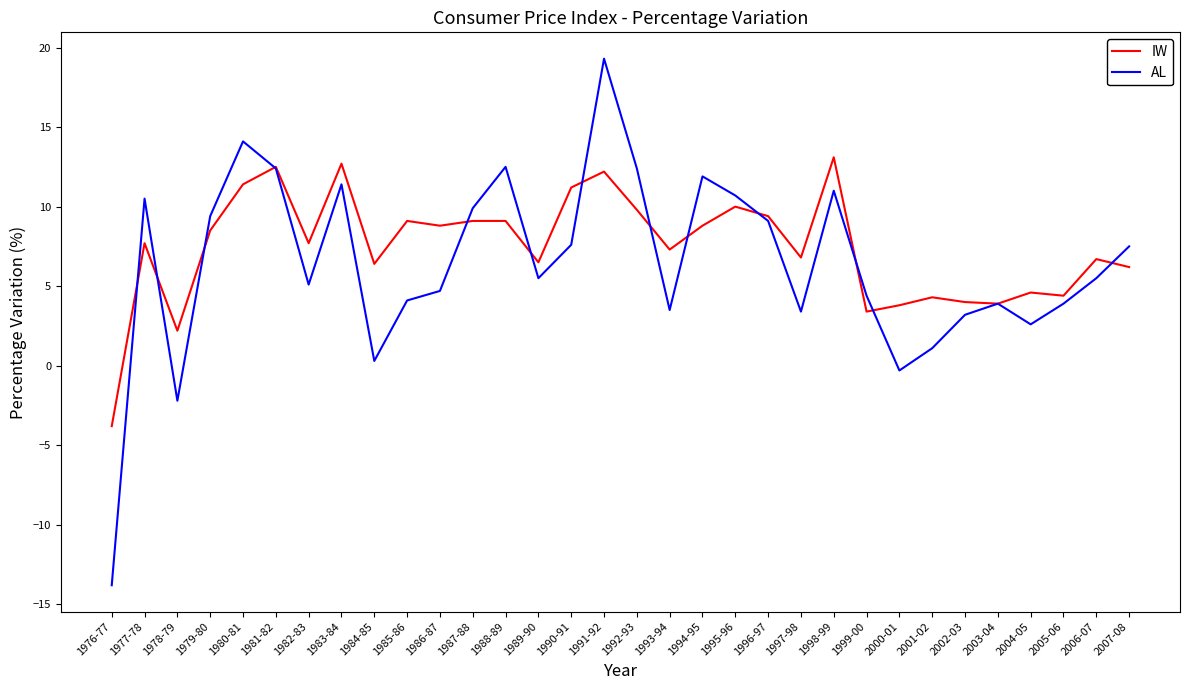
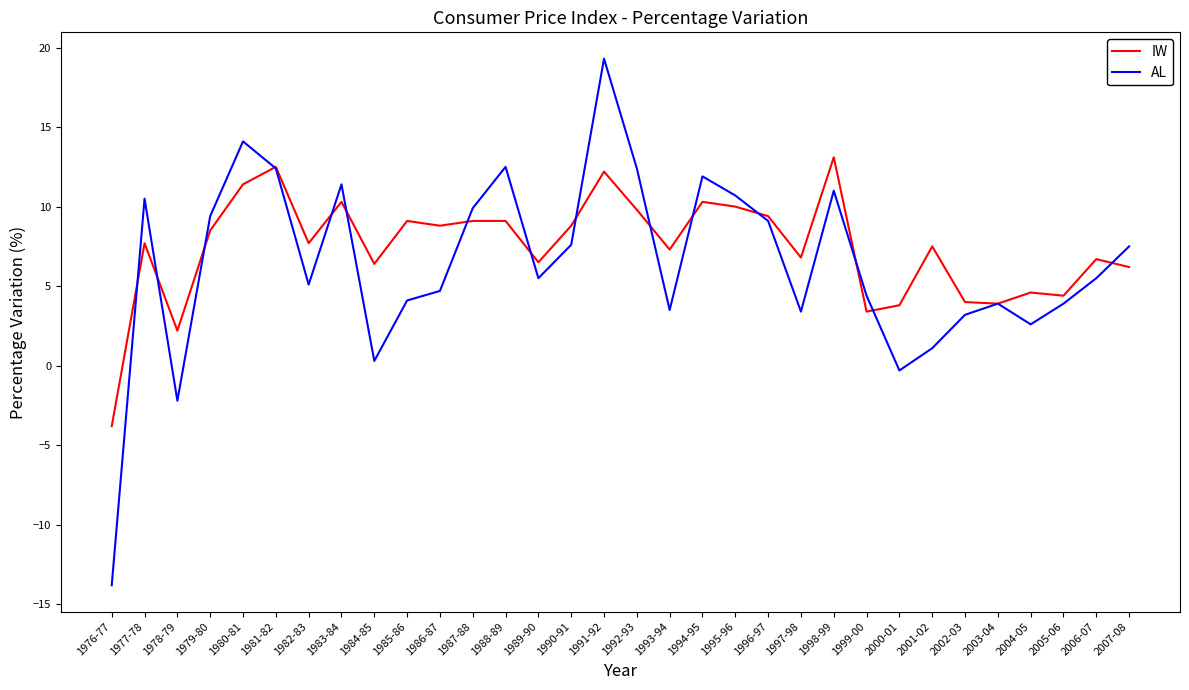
  {
    "IW": {
      "1976-77": -3.8,
      "1977-78": 7.7,
      "1978-79": 2.2,
      "1979-80": 8.5,
      "1980-81": 11.4,
      "1982-83": 7.7,
-     "1983-84": 12.7,
+     "1983-84": 10.3,
      "1984-85": 6.4,
      "1985-86": 9.1,
      "1986-87": 8.8,
      "1987-88": 9.1,
      "1988-89": 9.1,
      "1989-90": 6.5,
-     "1990-91": 11.2,
+     "1990-91": 8.8,
      "1991-92": 12.2,
      "1992-93": 9.8,
      "1993-94": 7.3,
-     "1994-95": 8.8,
+     "1994-95": 10.3,
      "1995-96": 10.0,
      "1996-97": 9.4,
      "1997-98": 6.8,
      "1998-99": 13.1,
      "1999-00": 3.4,
      "2000-01": 3.8,
-     "2001-02": 4.3,
+     "2001-02": 7.5,
      "2002-03": 4.0,
      "2004-05": 4.6,
      "2005-06": 4.4,
      "2006-07": 6.7,
      "2007-08": 6.2
    },
    "AL": {
      "1976-77": -13.8,
      "1977-78": 10.5,
      "1978-79": -2.2,
      "1979-80": 9.4,
      "1980-81": 14.1,
      "1982-83": 5.1,
      "1983-84": 11.4,
      "1984-85": 0.3,
      "1985-86": 4.1,
      "1986-87": 4.7,
      "1987-88": 9.9,
      "1988-89": 12.5,
      "1989-90": 5.5,
      "1990-91": 7.6,
      "1991-92": 19.3,
      "1992-93": 12.4,
      "1993-94": 3.5,
      "1994-95": 11.9,
      "1995-96": 10.7,
      "1996-97": 9.1,
      "1997-98": 3.4,
      "1998-99": 11.0,
      "1999-00": 4.4,
      "2000-01": -0.3,
      "2001-02": 1.1,
      "2002-03": 3.2,
      "2004-05": 2.6,
      "2005-06": 3.9,
      "2006-07": 5.5,
      "2007-08": 7.5
    }
  }
